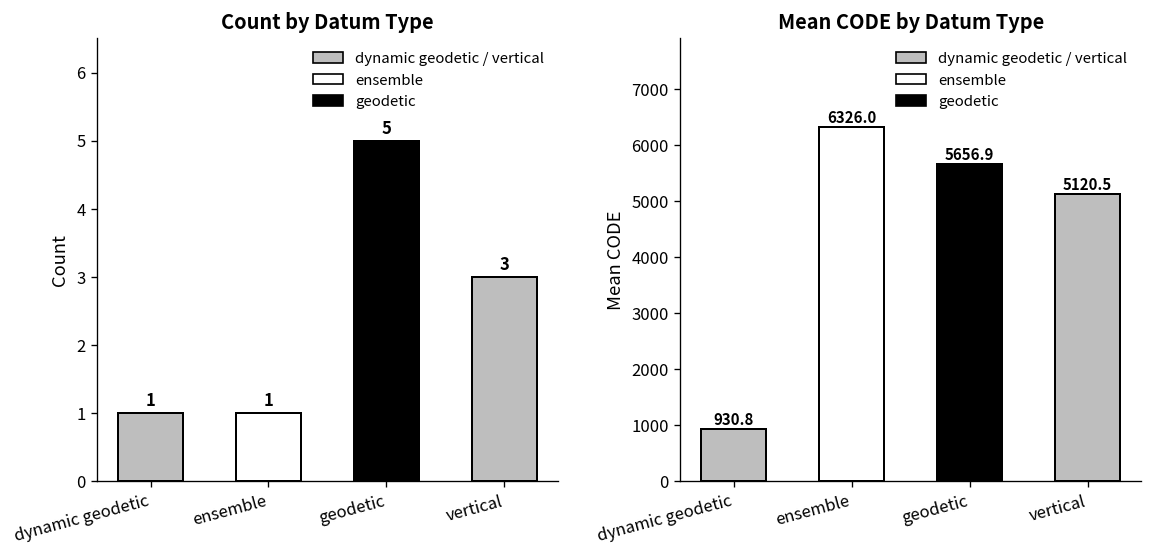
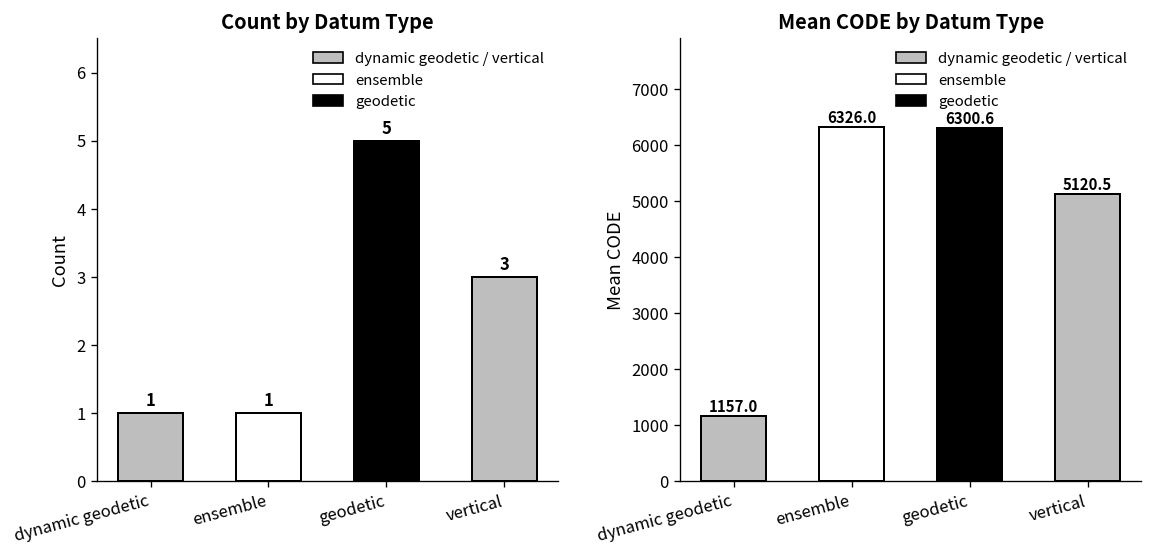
  {
    "Count by Datum Type": {
      "dynamic geodetic": 1,
      "ensemble": 1,
      "geodetic": 5,
      "vertical": 3
    },
    "Mean CODE by Datum Type": {
-     "dynamic geodetic": 930.8,
+     "dynamic geodetic": 1157.0,
      "ensemble": 6326.0,
-     "geodetic": 5656.9,
+     "geodetic": 6300.6,
      "vertical": 5120.5
    }
  }
